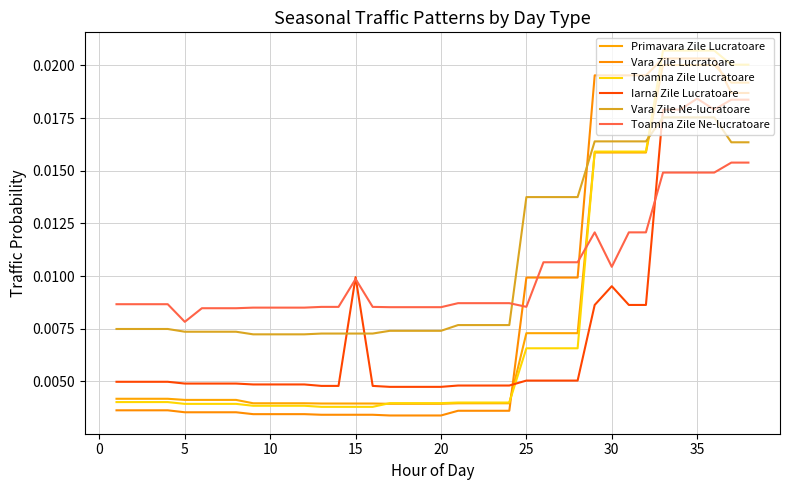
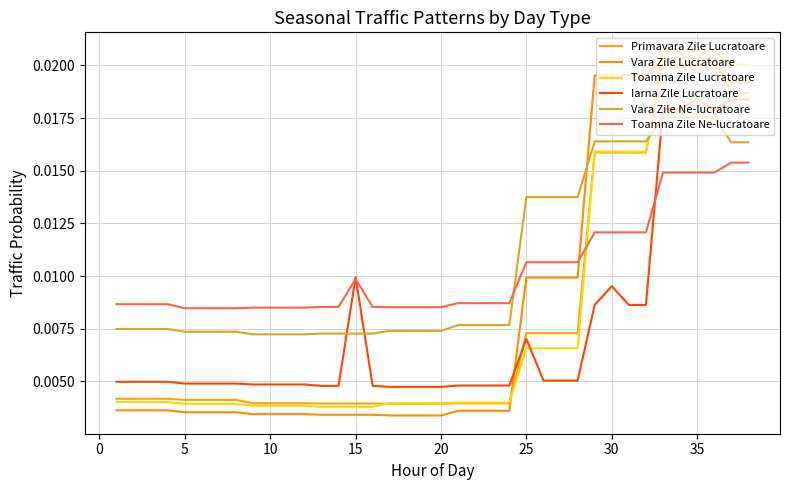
  {
    "Iarna Zile Lucratoare": {
      "5": 0.0049,
      "10": 0.0049,
      "20": 0.0047,
-     "25": 0.0050,
+     "25": 0.0070,
      "30": 0.0095
    },
    "Toamna Zile Ne-lucratoare": {
-     "5": 0.0078,
+     "5": 0.0085,
      "10": 0.0085,
      "20": 0.0085,
-     "25": 0.0085,
-     "30": 0.0104,
+     "25": 0.0107,
+     "30": 0.0121,
      "35": 0.0149
    }
  }
